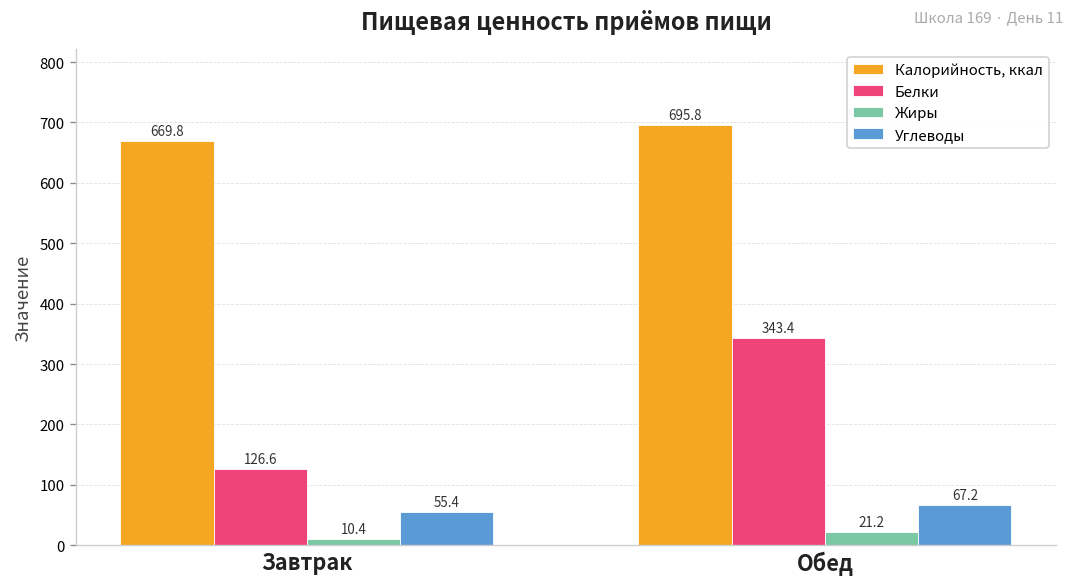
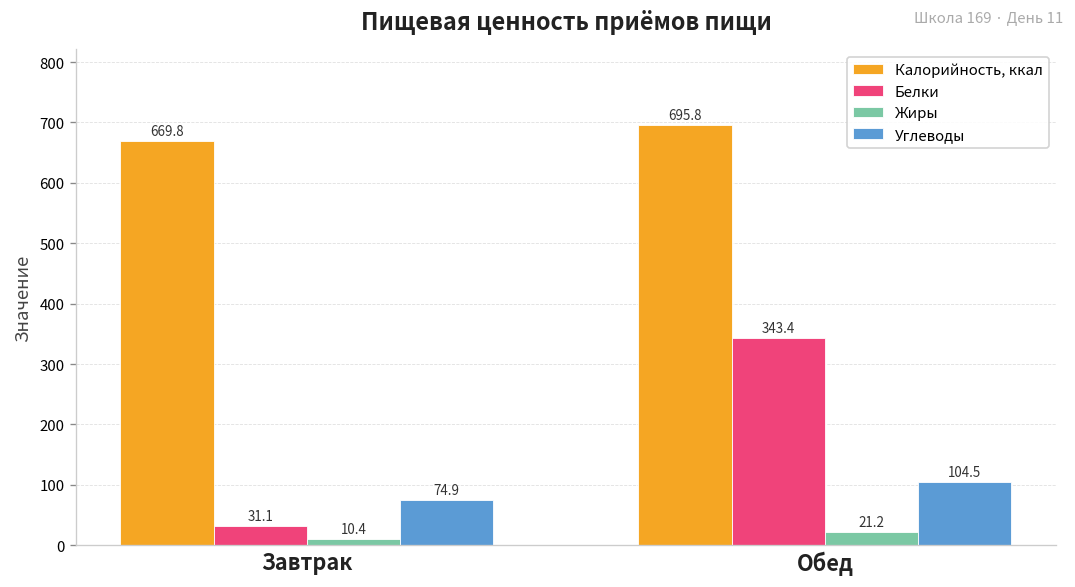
  {
    "Калорийность, ккал": {
      "Завтрак": 669.8,
      "Обед": 695.8
    },
    "Белки": {
-     "Завтрак": 126.6,
+     "Завтрак": 31.1,
      "Обед": 343.4
    },
    "Жиры": {
      "Завтрак": 10.4,
      "Обед": 21.2
    },
    "Углеводы": {
-     "Завтрак": 55.4,
-     "Обед": 67.2
+     "Завтрак": 74.9,
+     "Обед": 104.5
    }
  }
